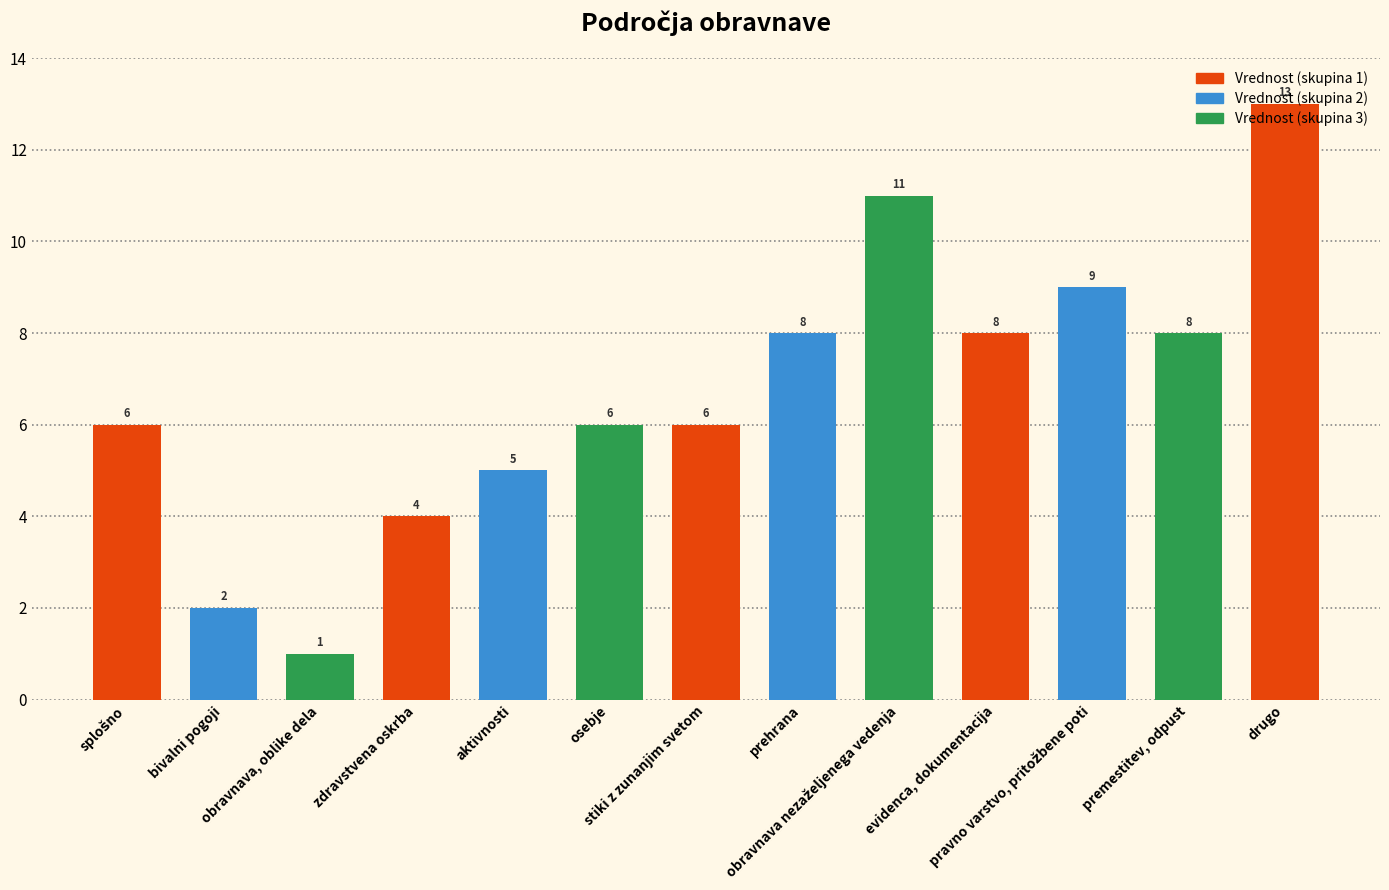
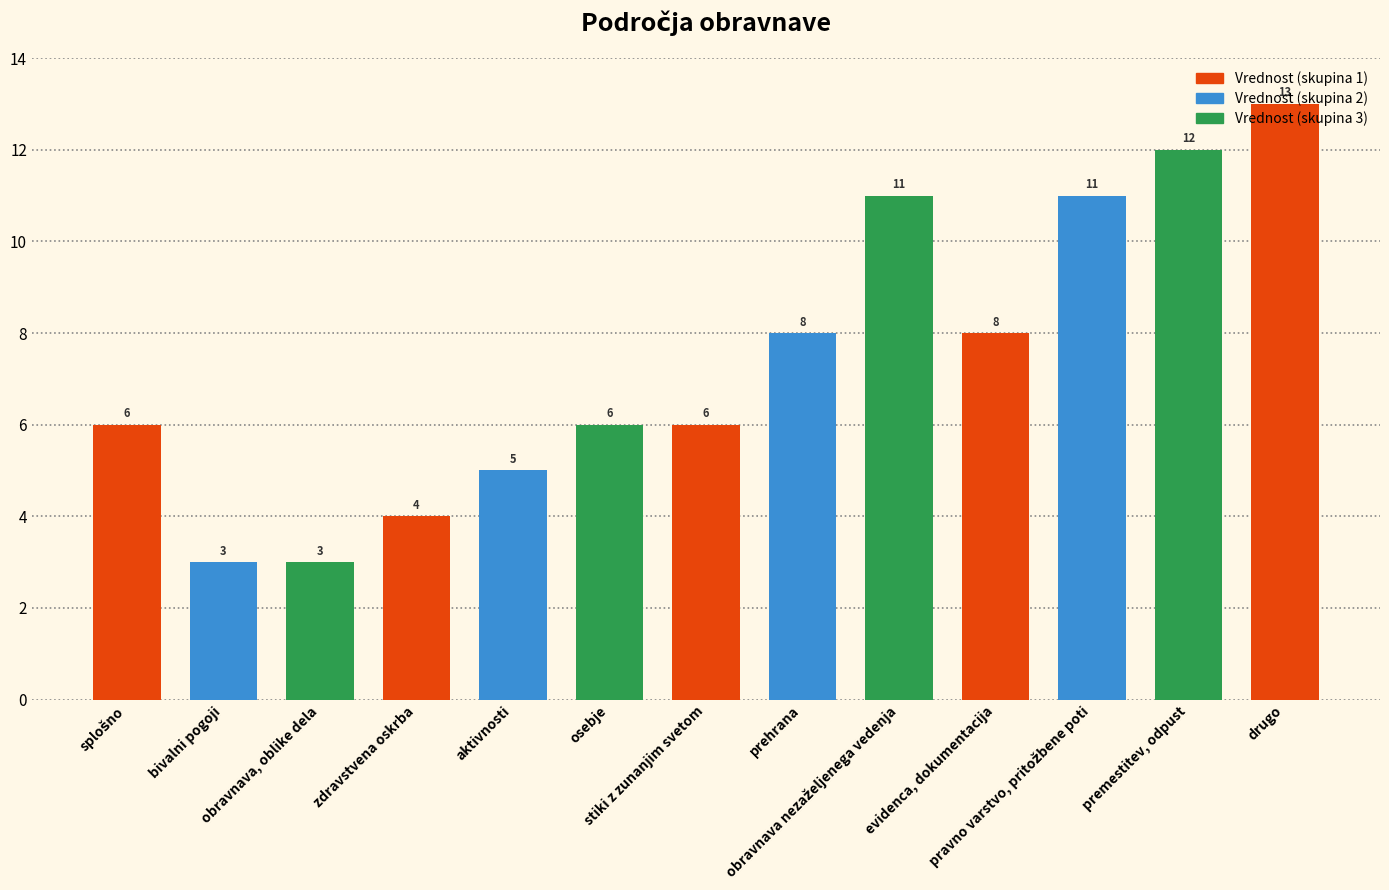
  {
    "splošno": 6,
-   "bivalni pogoji": 2,
-   "obravnava, oblike dela": 1,
+   "bivalni pogoji": 3,
+   "obravnava, oblike dela": 3,
    "zdravstvena oskrba": 4,
    "aktivnosti": 5,
    "osebje": 6,
    "stiki z zunanjim svetom": 6,
    "prehrana": 8,
    "obravnava nezaželjenega vedenja": 11,
    "evidenca, dokumentacija": 8,
-   "pravno varstvo, pritožbene poti": 9,
-   "premestitev, odpust": 8,
+   "pravno varstvo, pritožbene poti": 11,
+   "premestitev, odpust": 12,
    "drugo": 13
  }
